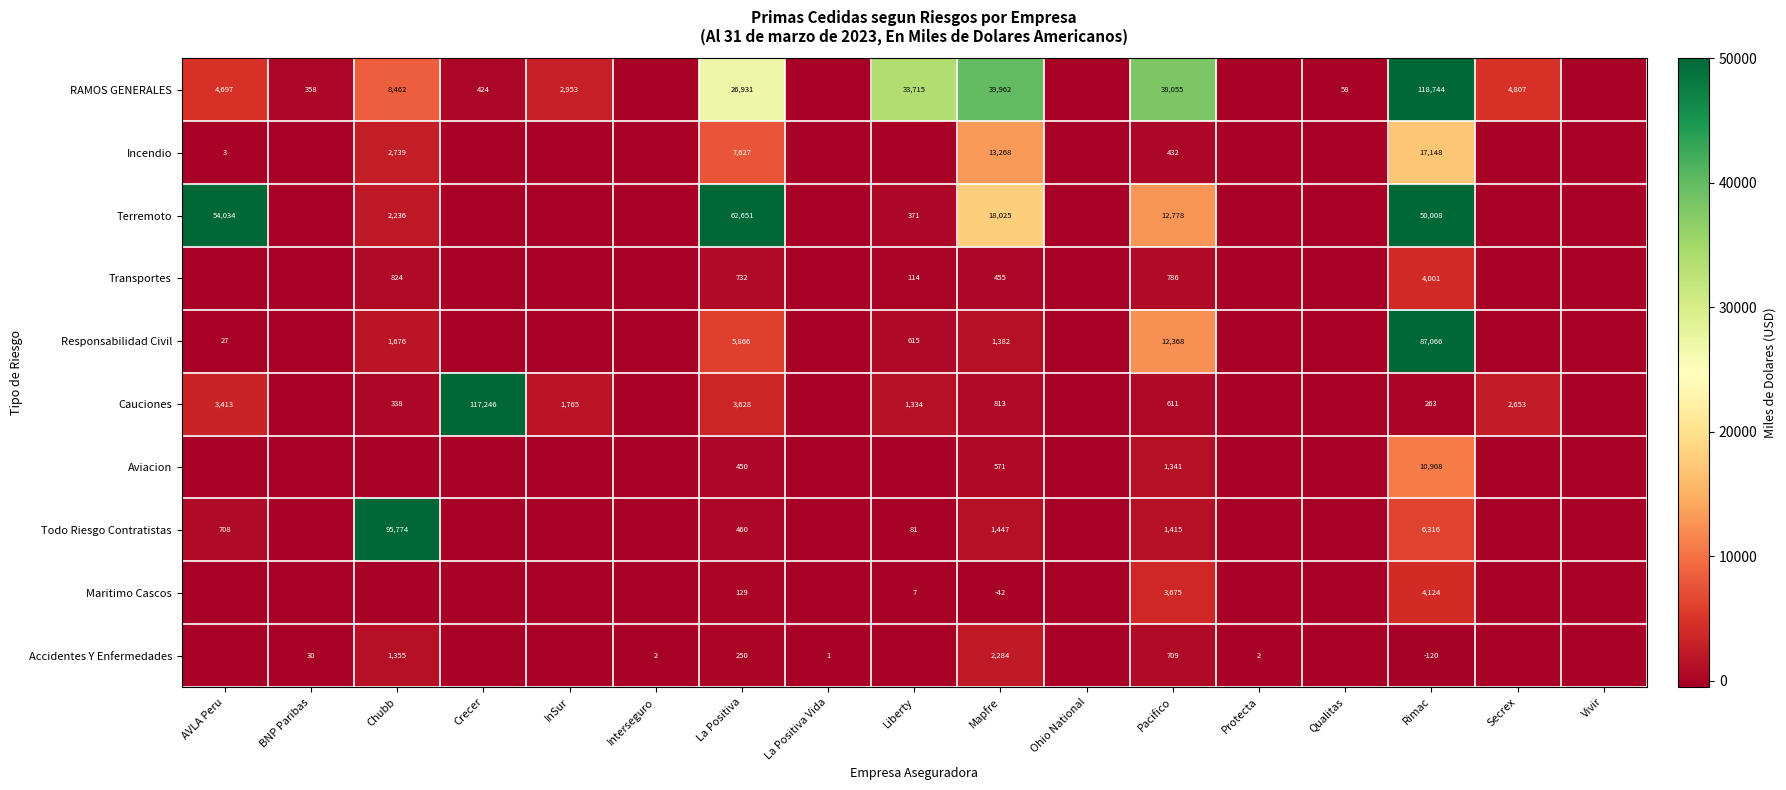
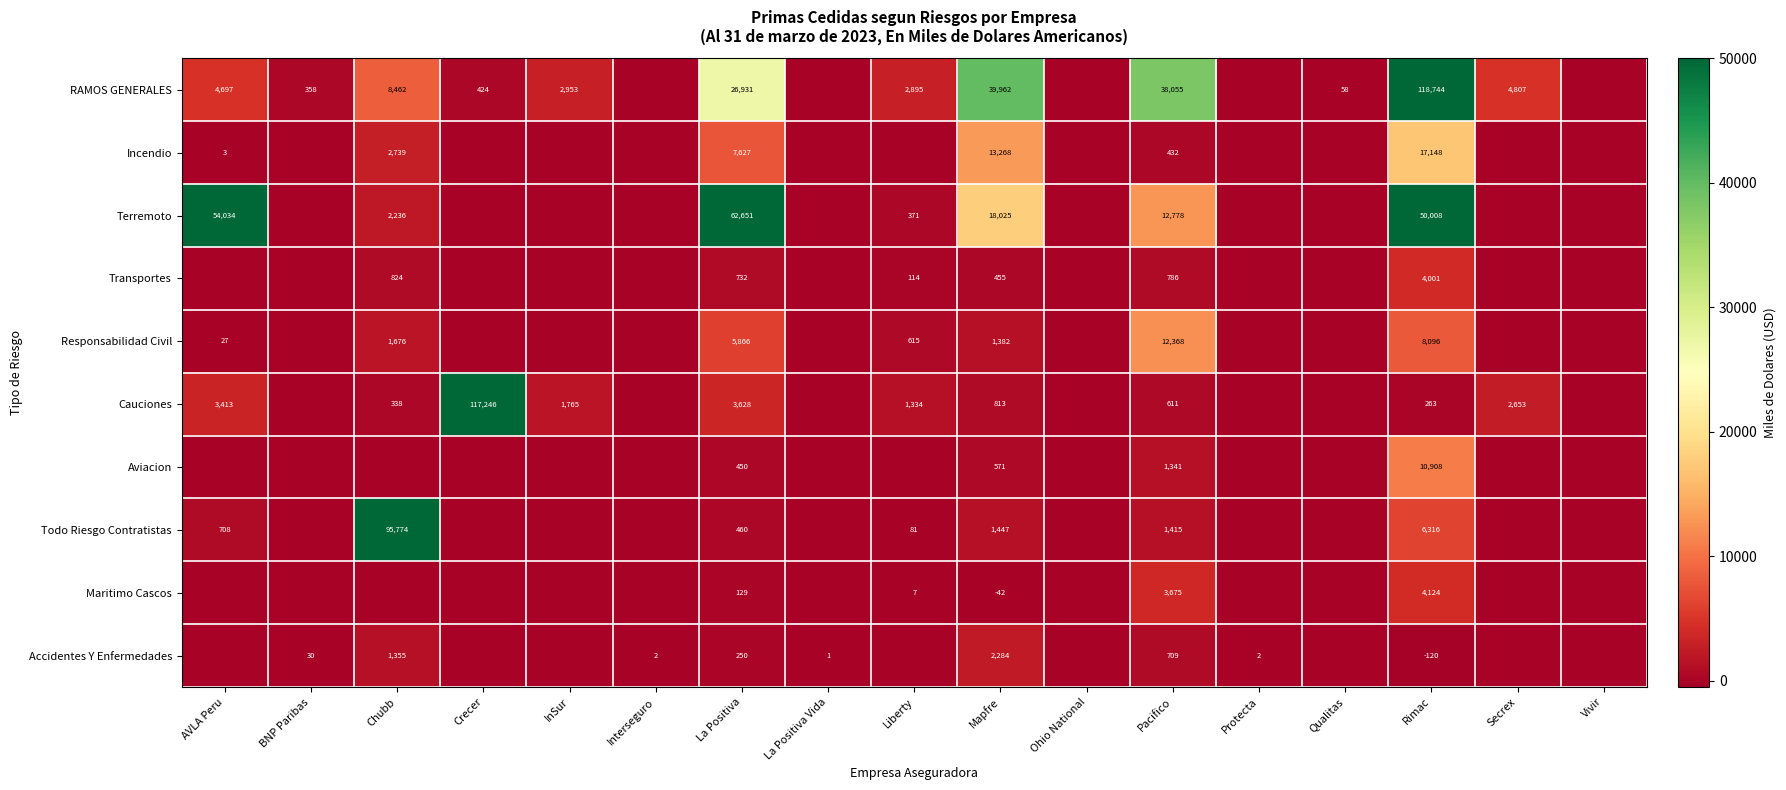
  {
    "RAMOS GENERALES": {
      "AVLA Peru": "4,697",
      "BNP Paribas": "358",
      "Chubb": "8,462",
      "Crecer": "424",
      "InSur": "2,953",
      "La Positiva": "26,931",
-     "Liberty": "33,715",
+     "Liberty": "2,895",
      "Mapfre": "39,962",
      "Pacifico": "38,055",
      "Qualitas": "58",
      "Rimac": "118,744",
      "Secrex": "4,807"
    },
    "Incendio": {
      "AVLA Peru": "3",
      "Chubb": "2,739",
      "La Positiva": "7,627",
      "Mapfre": "13,268",
      "Pacifico": "432",
      "Rimac": "17,148"
    },
    "Terremoto": {
      "AVLA Peru": "54,034",
      "Chubb": "2,236",
      "La Positiva": "62,651",
      "Liberty": "371",
      "Mapfre": "18,025",
      "Pacifico": "12,778",
      "Rimac": "50,008"
    },
    "Transportes": {
      "Chubb": "824",
      "La Positiva": "732",
      "Liberty": "114",
      "Mapfre": "455",
      "Pacifico": "786",
      "Rimac": "4,001"
    },
    "Responsabilidad Civil": {
      "AVLA Peru": "27",
      "Chubb": "1,676",
      "La Positiva": "5,866",
      "Liberty": "615",
      "Mapfre": "1,382",
      "Pacifico": "12,368",
-     "Rimac": "87,066"
+     "Rimac": "8,096"
    },
    "Cauciones": {
      "AVLA Peru": "3,413",
      "Chubb": "338",
      "Crecer": "117,246",
      "InSur": "1,765",
      "La Positiva": "3,628",
      "Liberty": "1,334",
      "Mapfre": "813",
      "Pacifico": "611",
      "Rimac": "263",
      "Secrex": "2,653"
    },
    "Aviacion": {
      "La Positiva": "450",
      "Mapfre": "571",
      "Pacifico": "1,341",
      "Rimac": "10,908"
    },
    "Todo Riesgo Contratistas": {
      "AVLA Peru": "708",
      "Chubb": "95,774",
      "La Positiva": "460",
      "Liberty": "81",
      "Mapfre": "1,447",
      "Pacifico": "1,415",
      "Rimac": "6,316"
    },
    "Maritimo Cascos": {
      "La Positiva": "129",
      "Liberty": "7",
      "Mapfre": "-42",
      "Pacifico": "3,675",
      "Rimac": "4,124"
    },
    "Accidentes Y Enfermedades": {
      "BNP Paribas": "30",
      "Chubb": "1,355",
      "Interseguro": "2",
      "La Positiva": "250",
      "La Positiva Vida": "1",
      "Mapfre": "2,284",
      "Pacifico": "709",
      "Protecta": "2",
      "Rimac": "-120"
    }
  }
